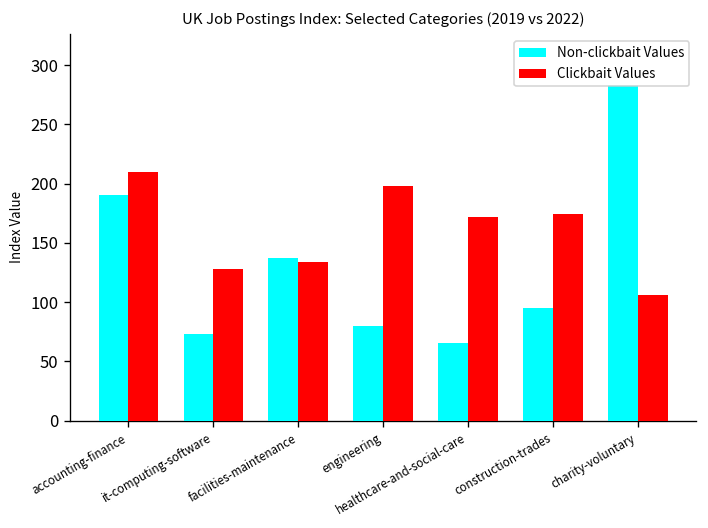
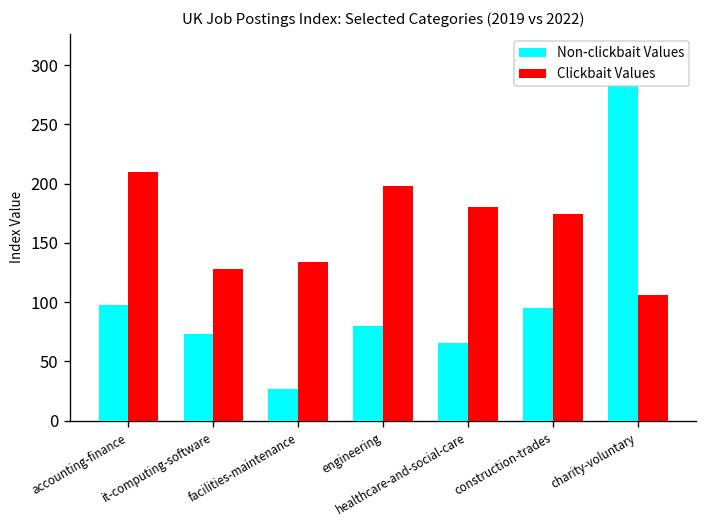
  {
    "Non-clickbait Values": {
-     "accounting-finance": 190,
+     "accounting-finance": 100,
      "it-computing-software": 70,
-     "facilities-maintenance": 140,
+     "facilities-maintenance": 30,
      "engineering": 80,
      "healthcare-and-social-care": 70,
      "construction-trades": 100,
      "charity-voluntary": 280
    },
    "Clickbait Values": {
      "accounting-finance": 210,
      "it-computing-software": 130,
      "facilities-maintenance": 130,
      "engineering": 200,
-     "healthcare-and-social-care": 170,
+     "healthcare-and-social-care": 180,
      "construction-trades": 170,
      "charity-voluntary": 110
    }
  }
